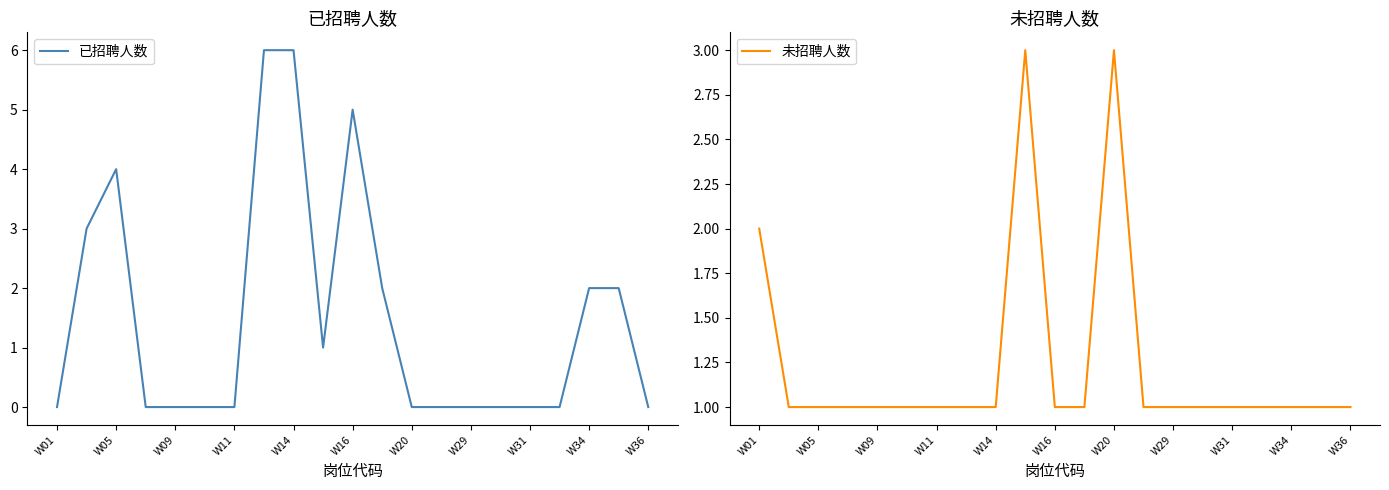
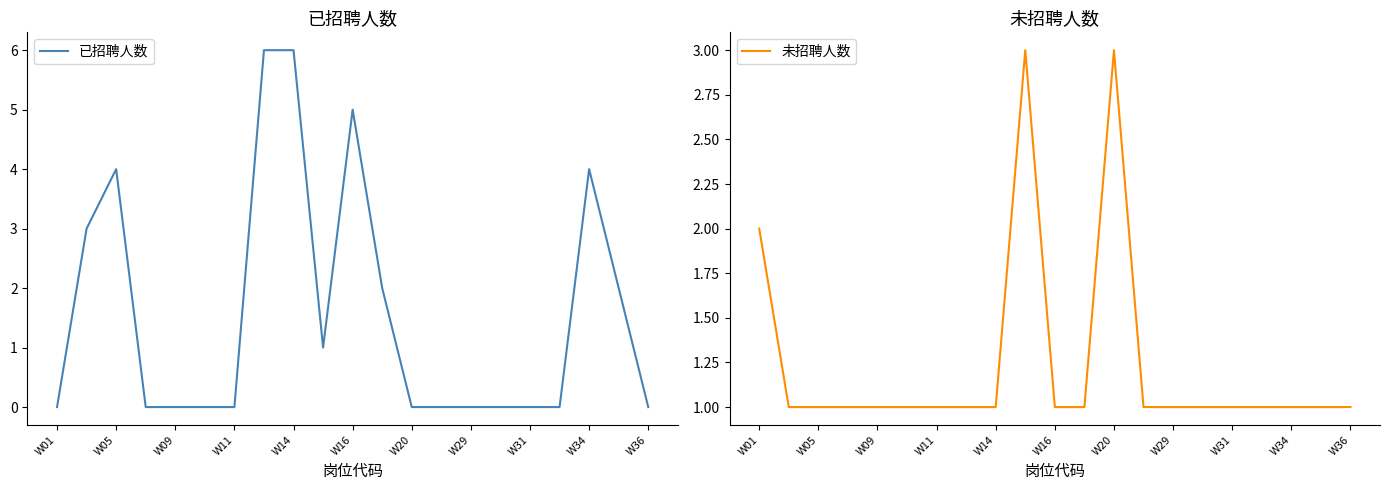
  {
    "已招聘人数": {
      "W01": 0,
      "W05": 4,
      "W09": 0,
      "W11": 0,
      "W14": 6,
      "W16": 5,
      "W20": 0,
      "W29": 0,
      "W31": 0,
-     "W34": 2,
+     "W34": 4,
      "W36": 0
    },
    "未招聘人数": {
      "W01": 2.00,
      "W05": 1.00,
      "W09": 1.00,
      "W11": 1.00,
      "W14": 1.00,
      "W16": 1.00,
      "W20": 3.00,
      "W29": 1.00,
      "W31": 1.00,
      "W34": 1.00,
      "W36": 1.00
    }
  }
